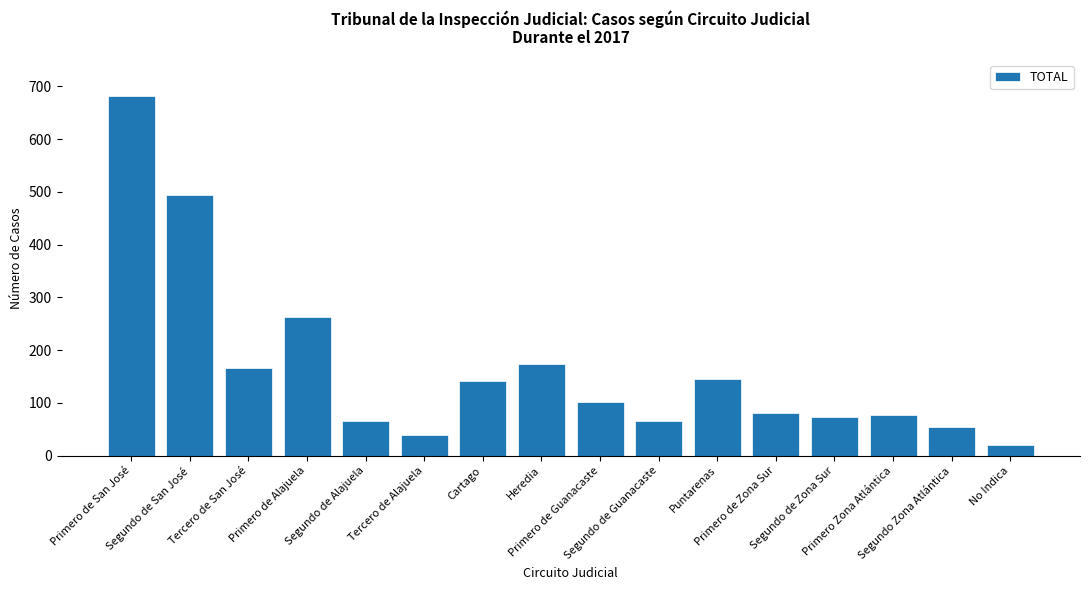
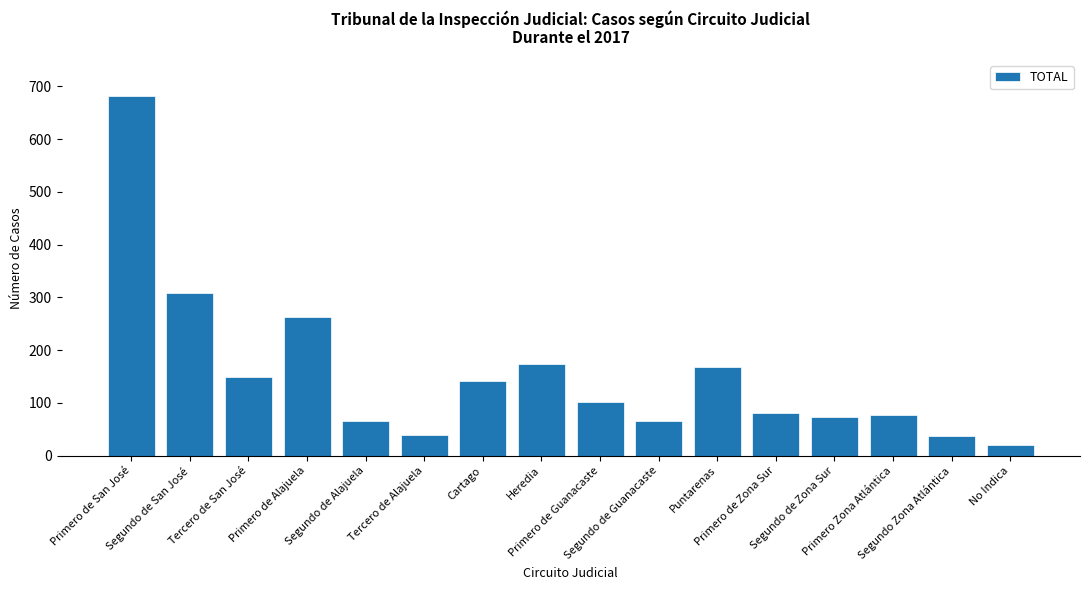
  {
    "Primero de San José": 680,
-   "Segundo de San José": 500,
-   "Tercero de San José": 170,
+   "Segundo de San José": 310,
+   "Tercero de San José": 150,
    "Primero de Alajuela": 260,
    "Segundo de Alajuela": 70,
    "Tercero de Alajuela": 40,
    "Cartago": 140,
    "Heredia": 170,
    "Primero de Guanacaste": 100,
    "Segundo de Guanacaste": 70,
-   "Puntarenas": 150,
+   "Puntarenas": 170,
    "Primero de Zona Sur": 80,
    "Segundo de Zona Sur": 70,
    "Primero Zona Atlántica": 80,
-   "Segundo Zona Atlántica": 50,
+   "Segundo Zona Atlántica": 40,
    "No Indica": 20
  }
